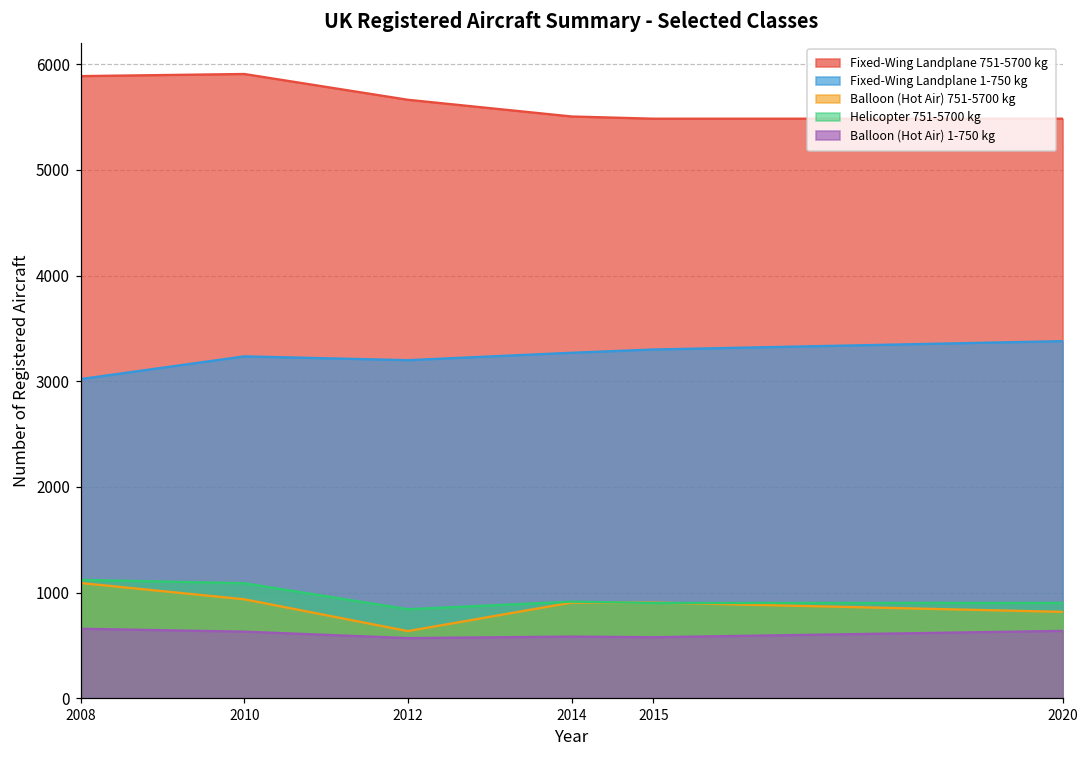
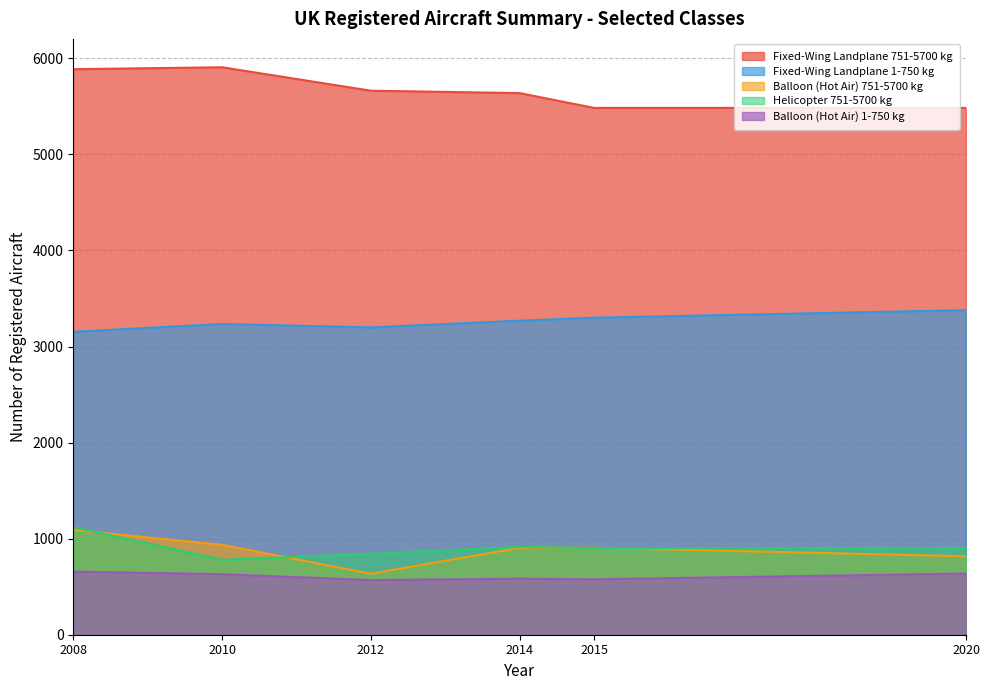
  {
    "Fixed-Wing Landplane 751-5700 kg": {
      "2008": 5900,
      "2010": 5900,
      "2012": 5700,
-     "2014": 5500,
+     "2014": 5600,
      "2015": 5500,
      "2020": 5500
    },
    "Fixed-Wing Landplane 1-750 kg": {
-     "2008": 3000,
+     "2008": 3200,
      "2010": 3200,
      "2012": 3200,
      "2014": 3300,
      "2015": 3300,
      "2020": 3400
    },
    "Balloon (Hot Air) 751-5700 kg": {
      "2008": 1100,
      "2010": 900,
      "2012": 600,
      "2020": 800
    },
    "Helicopter 751-5700 kg": {
      "2008": 1100,
-     "2010": 1100,
+     "2010": 800,
      "2012": 800,
      "2020": 900
    },
    "Balloon (Hot Air) 1-750 kg": {
      "2008": 700,
      "2010": 600,
      "2012": 600,
      "2014": 600,
      "2015": 600,
      "2020": 600
    }
  }
